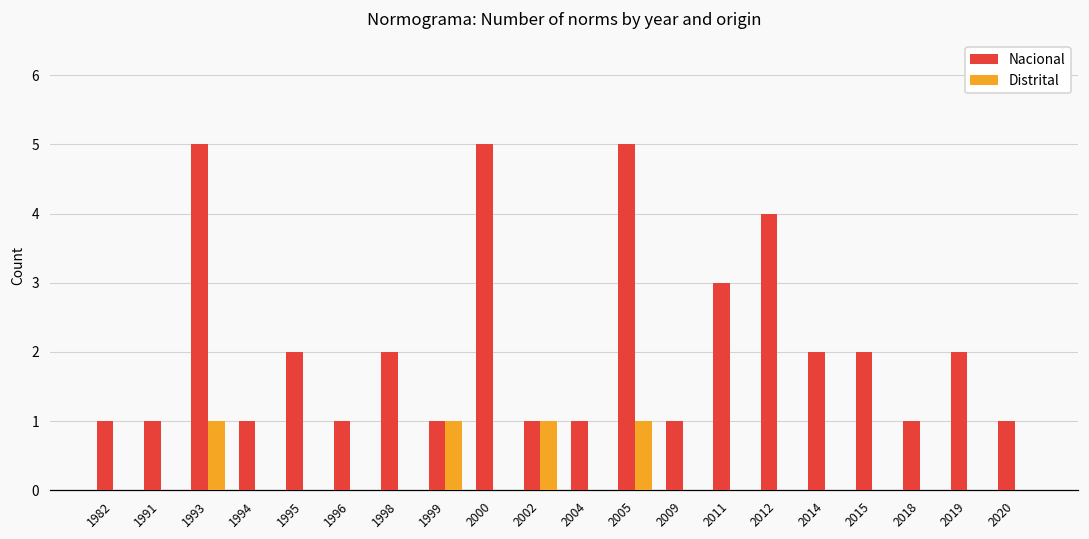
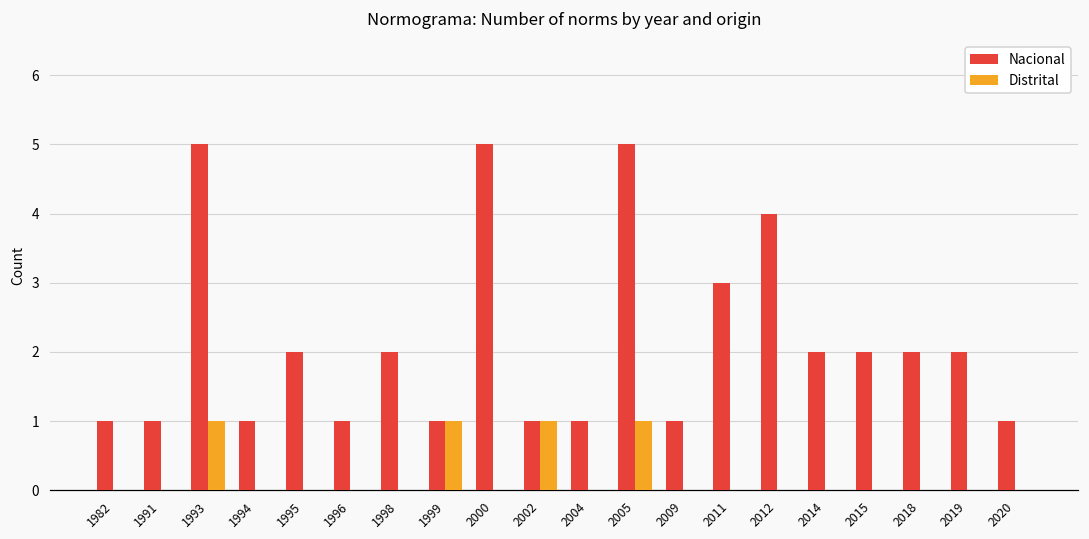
  {
    "Nacional": {
      "1982": 1,
      "1991": 1,
      "1993": 5,
      "1994": 1,
      "1995": 2,
      "1996": 1,
      "1998": 2,
      "1999": 1,
      "2000": 5,
      "2002": 1,
      "2004": 1,
      "2005": 5,
      "2009": 1,
      "2011": 3,
      "2012": 4,
      "2014": 2,
      "2015": 2,
-     "2018": 1,
+     "2018": 2,
      "2019": 2,
      "2020": 1
    },
    "Distrital": {
      "1982": 0,
      "1991": 0,
      "1993": 1,
      "1994": 0,
      "1995": 0,
      "1996": 0,
      "1998": 0,
      "1999": 1,
      "2000": 0,
      "2002": 1,
      "2004": 0,
      "2005": 1,
      "2009": 0,
      "2011": 0,
      "2012": 0,
      "2014": 0,
      "2015": 0,
      "2018": 0,
      "2019": 0,
      "2020": 0
    }
  }
